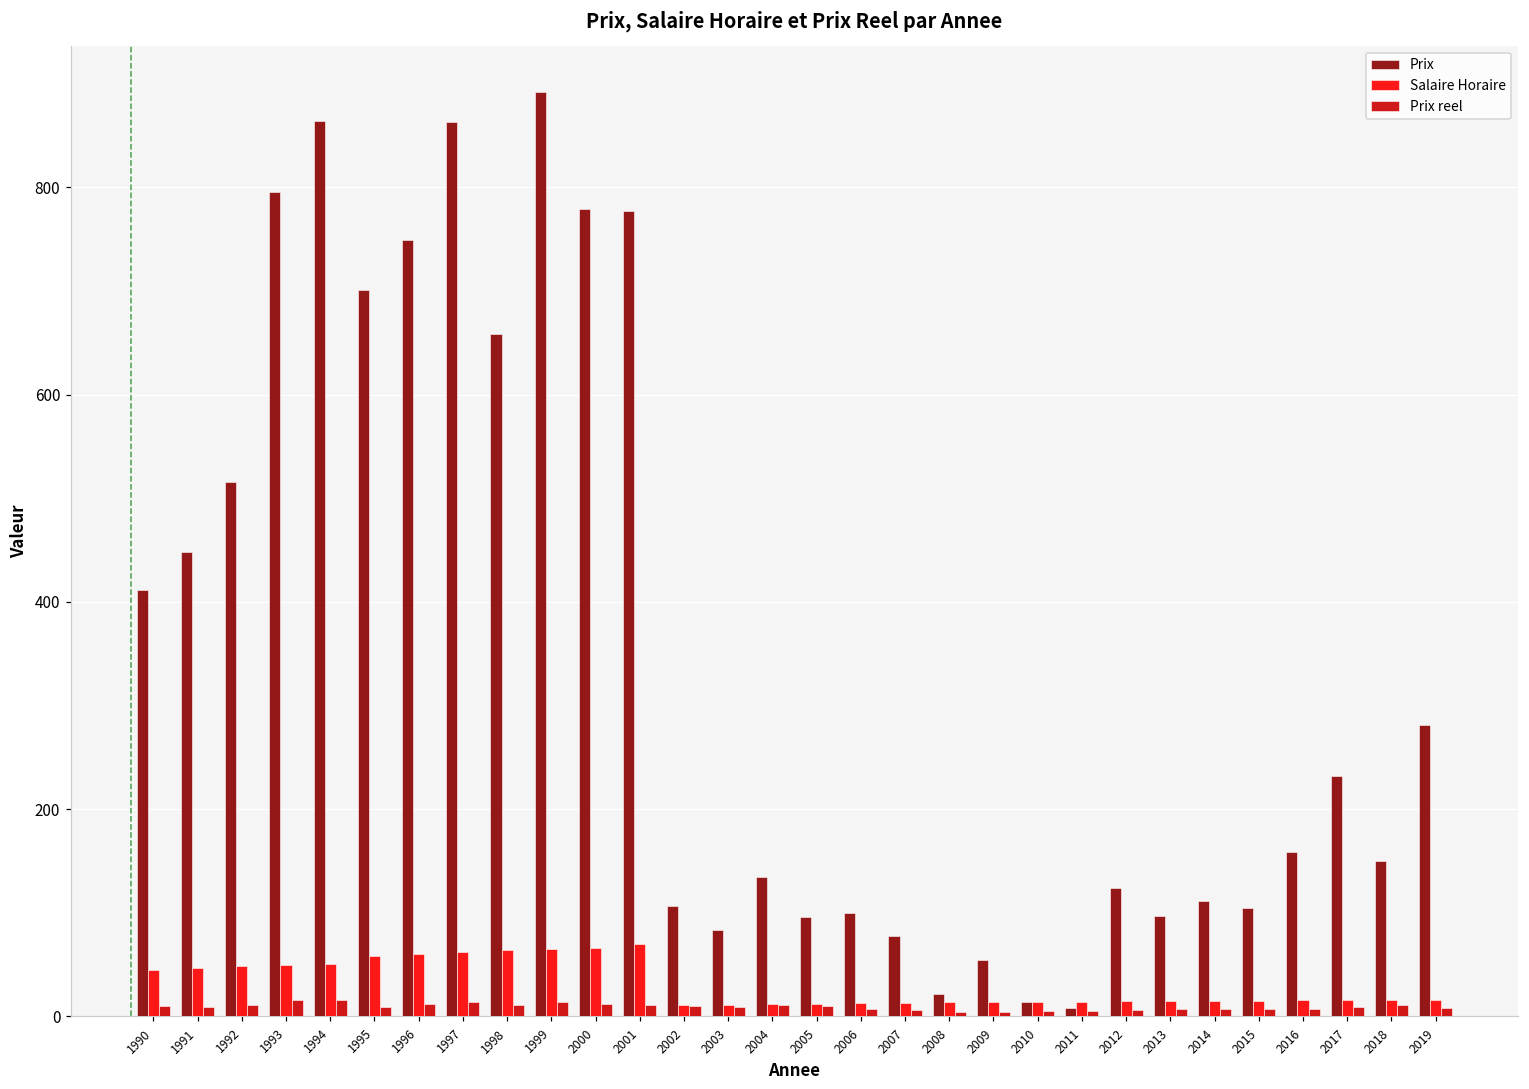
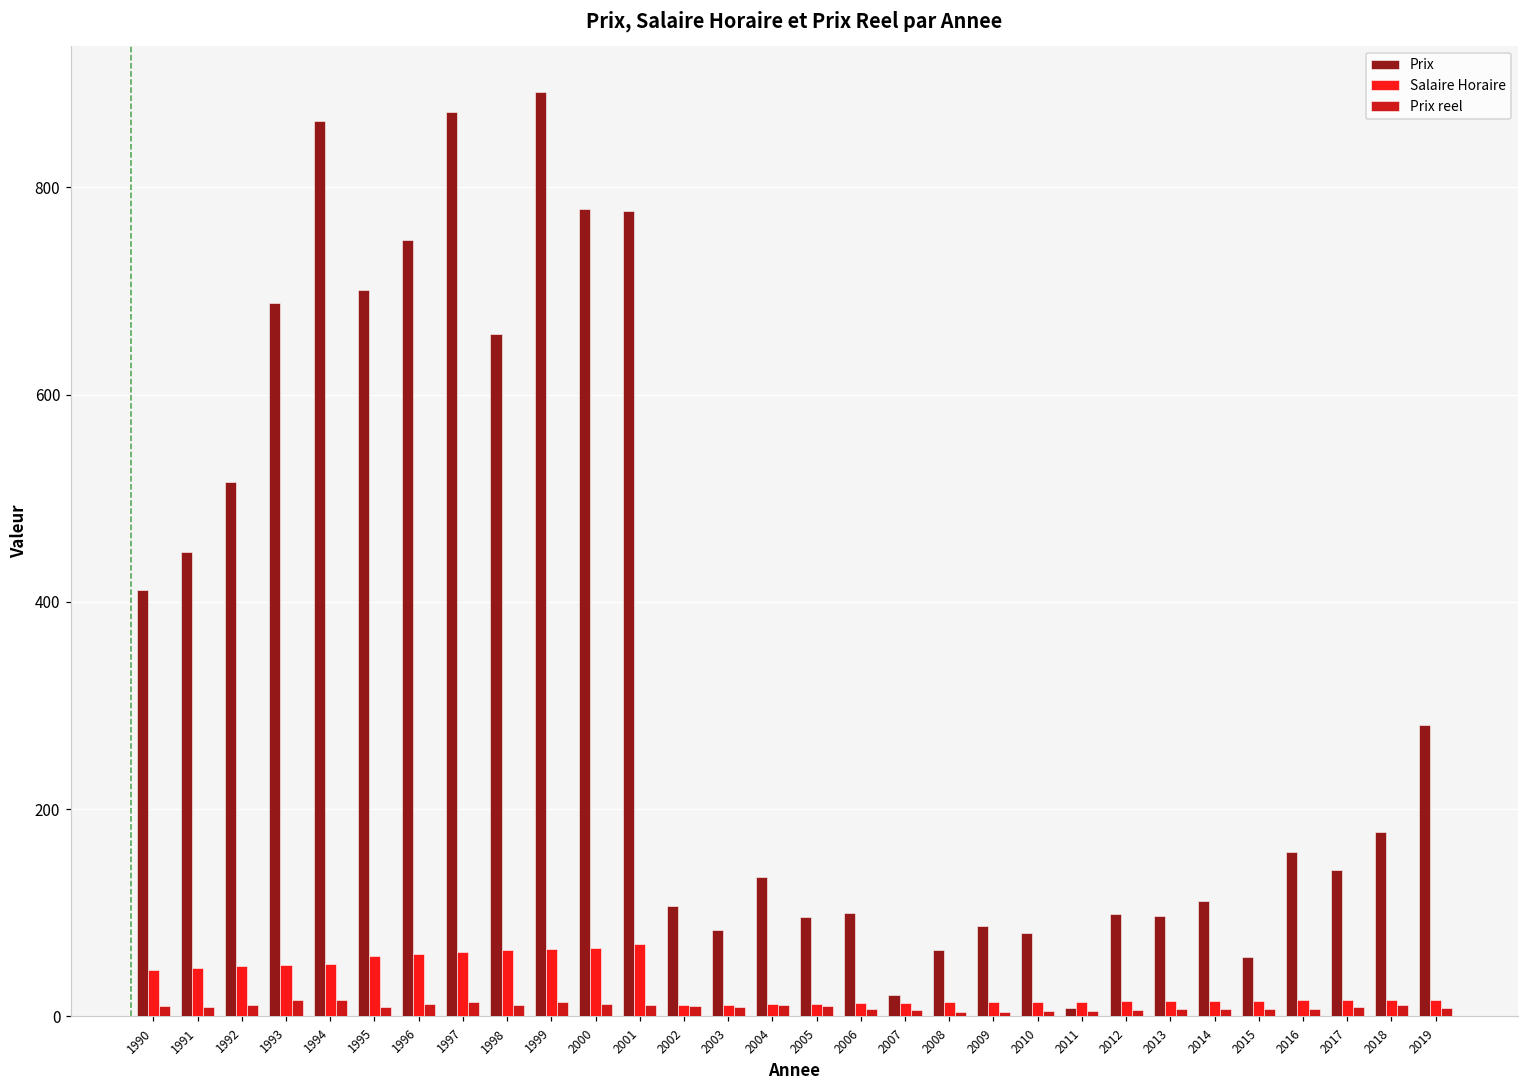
  {
    "Prix": {
      "1990": 410,
      "1991": 450,
      "1992": 520,
-     "1993": 800,
+     "1993": 690,
      "1994": 860,
      "1995": 700,
      "1996": 750,
-     "1997": 860,
+     "1997": 870,
      "1998": 660,
      "1999": 890,
      "2000": 780,
      "2001": 780,
      "2002": 110,
      "2003": 80,
      "2004": 130,
      "2005": 100,
      "2006": 100,
-     "2007": 80,
-     "2008": 20,
-     "2009": 50,
-     "2010": 10,
+     "2007": 20,
+     "2008": 60,
+     "2009": 90,
+     "2010": 80,
      "2011": 10,
-     "2012": 120,
+     "2012": 100,
      "2013": 100,
      "2014": 110,
-     "2015": 110,
+     "2015": 60,
      "2016": 160,
-     "2017": 230,
-     "2018": 150,
+     "2017": 140,
+     "2018": 180,
      "2019": 280
    }
  }
